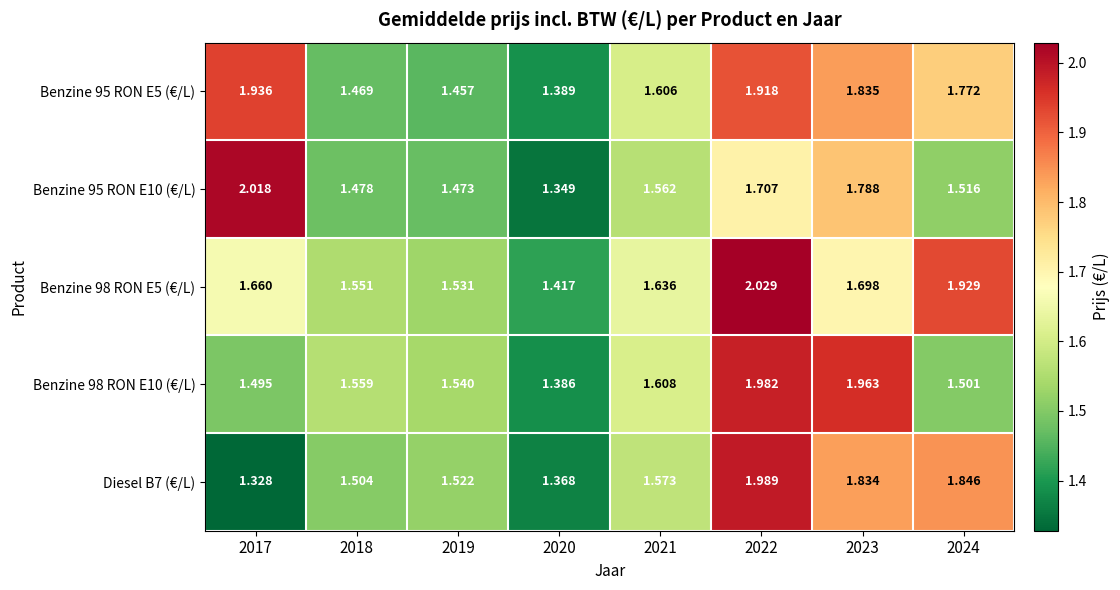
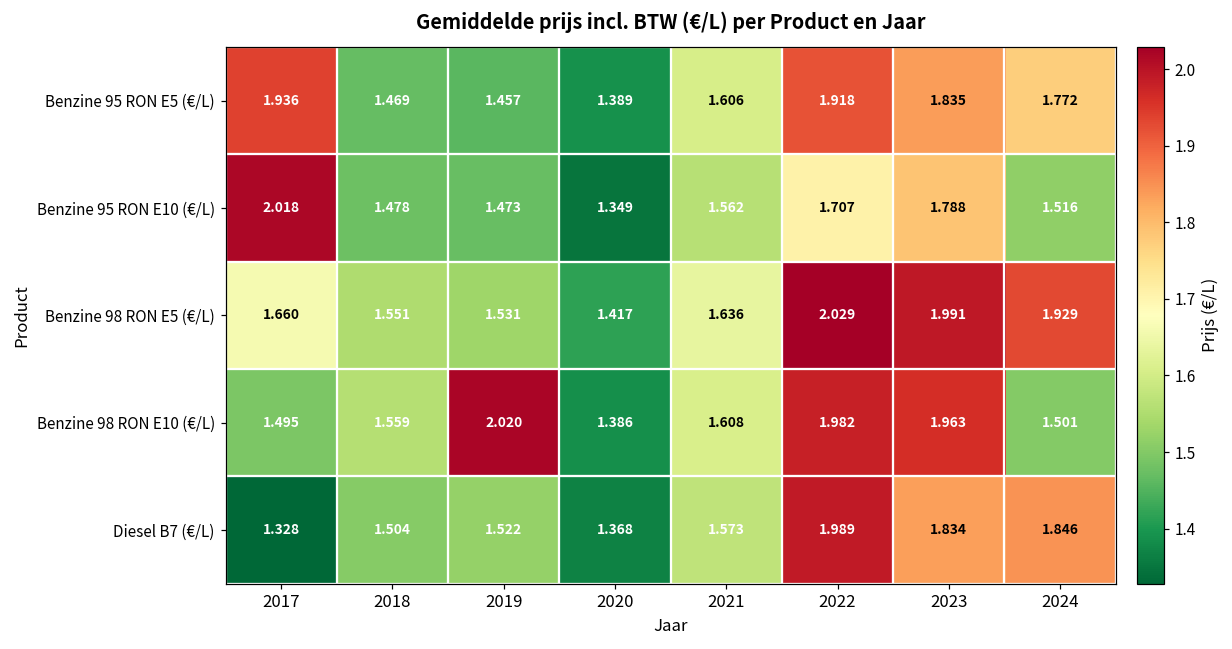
  {
    "Benzine 95 RON E5 (€/L)": {
      "2017": 1.936,
      "2018": 1.469,
      "2019": 1.457,
      "2020": 1.389,
      "2021": 1.606,
      "2022": 1.918,
      "2023": 1.835,
      "2024": 1.772
    },
    "Benzine 95 RON E10 (€/L)": {
      "2017": 2.018,
      "2018": 1.478,
      "2019": 1.473,
      "2020": 1.349,
      "2021": 1.562,
      "2022": 1.707,
      "2023": 1.788,
      "2024": 1.516
    },
    "Benzine 98 RON E5 (€/L)": {
      "2017": 1.660,
      "2018": 1.551,
      "2019": 1.531,
      "2020": 1.417,
      "2021": 1.636,
      "2022": 2.029,
-     "2023": 1.698,
+     "2023": 1.991,
      "2024": 1.929
    },
    "Benzine 98 RON E10 (€/L)": {
      "2017": 1.495,
      "2018": 1.559,
-     "2019": 1.540,
+     "2019": 2.020,
      "2020": 1.386,
      "2021": 1.608,
      "2022": 1.982,
      "2023": 1.963,
      "2024": 1.501
    },
    "Diesel B7 (€/L)": {
      "2017": 1.328,
      "2018": 1.504,
      "2019": 1.522,
      "2020": 1.368,
      "2021": 1.573,
      "2022": 1.989,
      "2023": 1.834,
      "2024": 1.846
    }
  }
